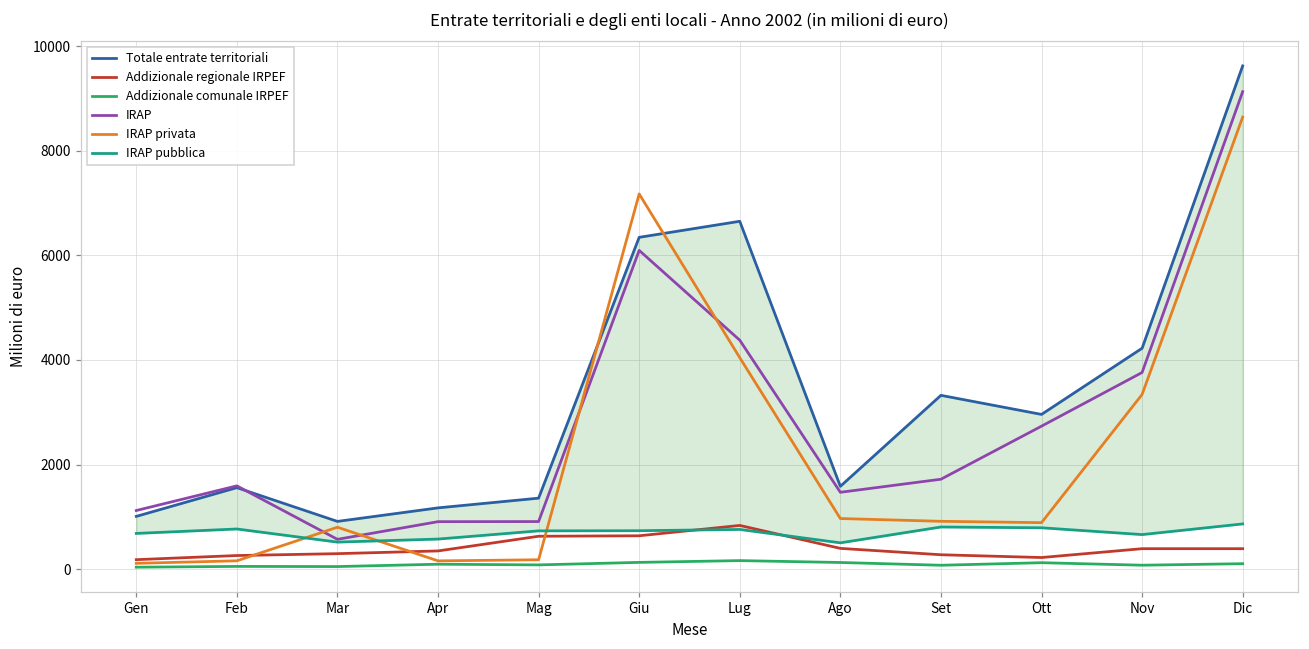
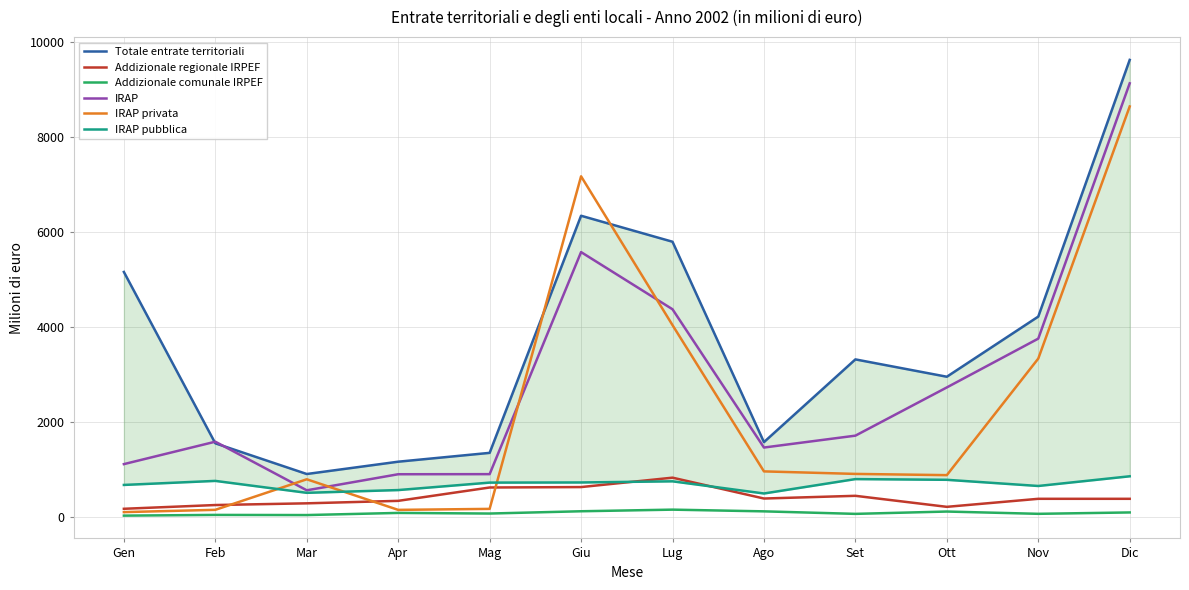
  {
    "Totale entrate territoriali": {
-     "Gen": 1000,
+     "Gen": 5200,
      "Mar": 900,
      "Apr": 1200,
      "Mag": 1400,
      "Giu": 6300,
-     "Lug": 6700,
+     "Lug": 5800,
      "Ago": 1600,
      "Set": 3300,
      "Ott": 3000,
      "Nov": 4200,
      "Dic": 9600
    },
    "Addizionale regionale IRPEF": {
      "Gen": 200,
      "Feb": 300,
      "Mar": 300,
      "Apr": 300,
      "Mag": 600,
      "Giu": 600,
      "Lug": 800,
      "Ago": 400,
-     "Set": 300,
+     "Set": 500,
      "Ott": 200,
      "Nov": 400,
      "Dic": 400
    },
    "IRAP": {
      "Gen": 1100,
      "Apr": 900,
      "Mag": 900,
-     "Giu": 6100,
+     "Giu": 5600,
      "Lug": 4400,
      "Ago": 1500,
      "Set": 1700,
      "Ott": 2700,
      "Nov": 3800,
      "Dic": 9100
    },
    "IRAP privata": {
      "Gen": 100,
      "Feb": 200,
      "Mar": 800,
      "Apr": 200,
      "Mag": 200,
      "Giu": 7200,
      "Lug": 4000,
      "Ago": 1000,
      "Set": 900,
      "Ott": 900,
      "Nov": 3300,
      "Dic": 8600
    }
  }
